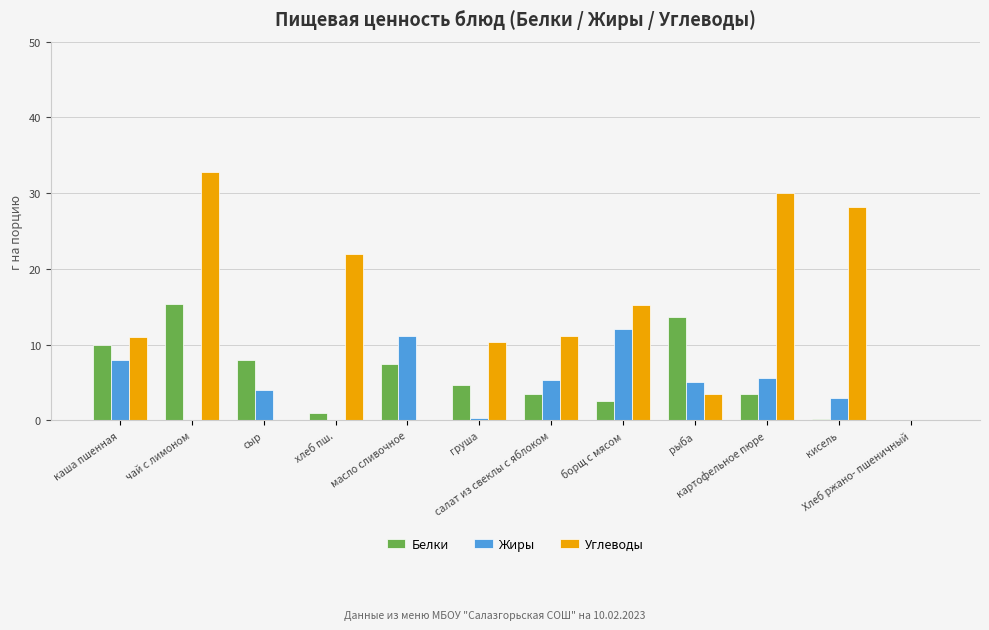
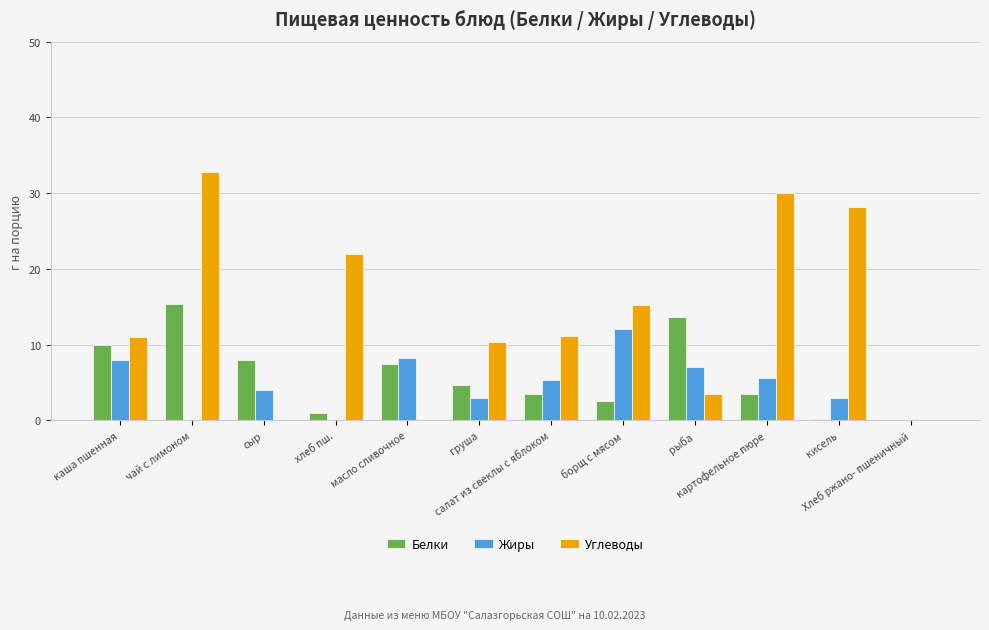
  {
    "Белки": {
      "каша пшенная": 10,
      "чай с лимоном": 15,
      "сыр": 8,
      "хлеб пш.": 1,
      "масло сливочное": 7,
      "груша": 5,
      "салат из свеклы с яблоком": 4,
      "борщ с мясом": 3,
      "рыба": 14,
      "картофельное пюре": 4,
      "Хлеб ржано- пшеничный": 0
    },
    "Жиры": {
      "каша пшенная": 8,
      "чай с лимоном": 0,
      "сыр": 4,
      "хлеб пш.": 0,
-     "масло сливочное": 11,
-     "груша": 0,
+     "масло сливочное": 8,
+     "груша": 3,
      "салат из свеклы с яблоком": 5,
      "борщ с мясом": 12,
-     "рыба": 5,
+     "рыба": 7,
      "картофельное пюре": 6,
      "кисель": 3,
      "Хлеб ржано- пшеничный": 0
    },
    "Углеводы": {
      "каша пшенная": 11,
      "чай с лимоном": 33,
      "сыр": 0,
      "хлеб пш.": 22,
      "груша": 10,
      "салат из свеклы с яблоком": 11,
      "борщ с мясом": 15,
      "рыба": 4,
      "картофельное пюре": 30,
      "кисель": 28,
      "Хлеб ржано- пшеничный": 0
    }
  }
